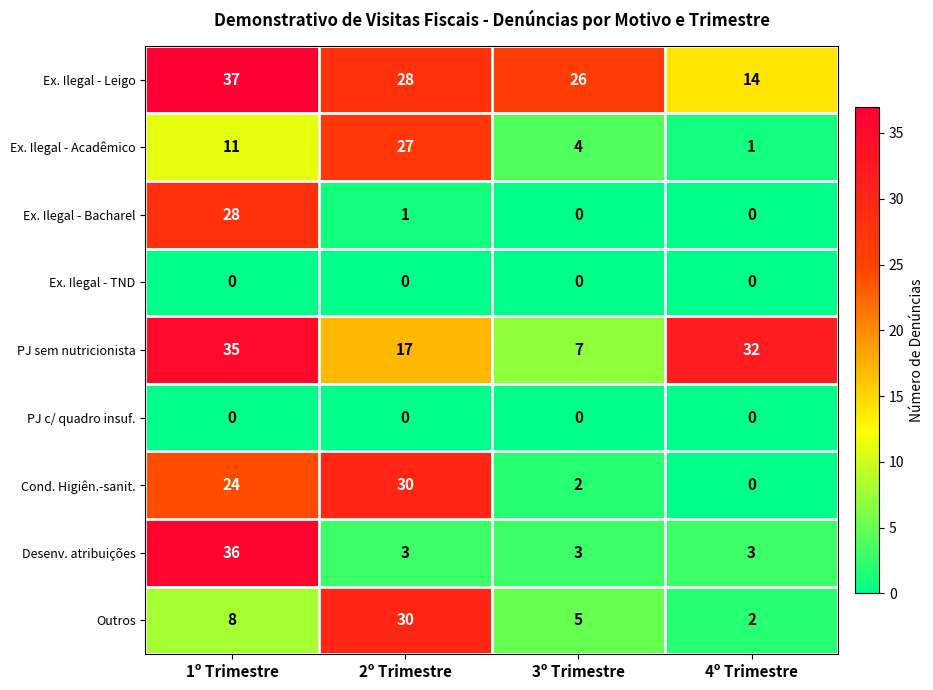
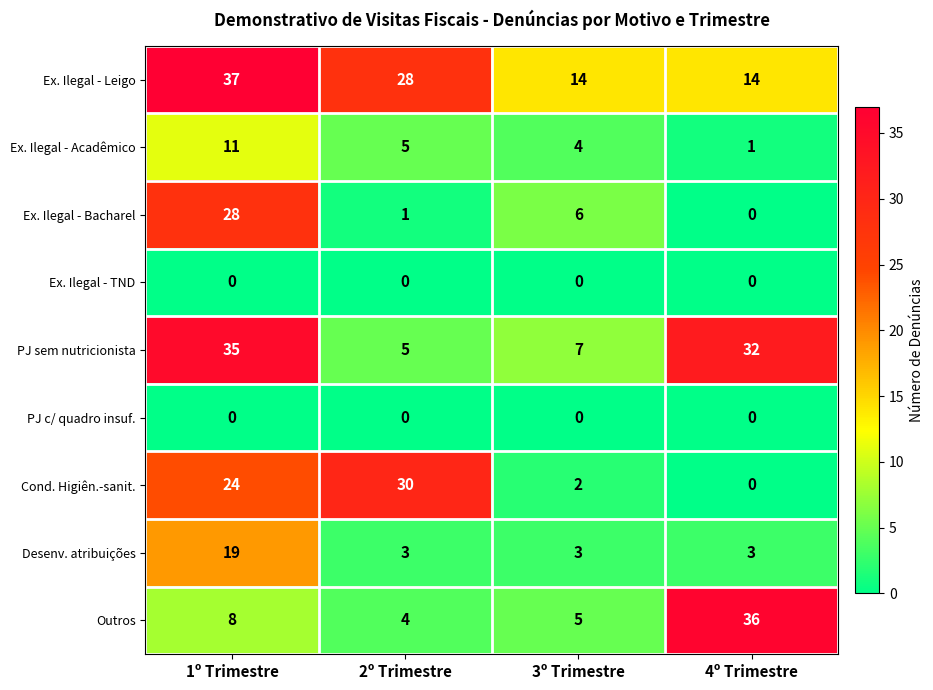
  {
    "Ex. Ilegal - Leigo": {
      "1º Trimestre": 37,
      "2º Trimestre": 28,
-     "3º Trimestre": 26,
+     "3º Trimestre": 14,
      "4º Trimestre": 14
    },
    "Ex. Ilegal - Acadêmico": {
      "1º Trimestre": 11,
-     "2º Trimestre": 27,
+     "2º Trimestre": 5,
      "3º Trimestre": 4,
      "4º Trimestre": 1
    },
    "Ex. Ilegal - Bacharel": {
      "1º Trimestre": 28,
      "2º Trimestre": 1,
-     "3º Trimestre": 0,
+     "3º Trimestre": 6,
      "4º Trimestre": 0
    },
    "Ex. Ilegal - TND": {
      "1º Trimestre": 0,
      "2º Trimestre": 0,
      "3º Trimestre": 0,
      "4º Trimestre": 0
    },
    "PJ sem nutricionista": {
      "1º Trimestre": 35,
-     "2º Trimestre": 17,
+     "2º Trimestre": 5,
      "3º Trimestre": 7,
      "4º Trimestre": 32
    },
    "PJ c/ quadro insuf.": {
      "1º Trimestre": 0,
      "2º Trimestre": 0,
      "3º Trimestre": 0,
      "4º Trimestre": 0
    },
    "Cond. Higiên.-sanit.": {
      "1º Trimestre": 24,
      "2º Trimestre": 30,
      "3º Trimestre": 2,
      "4º Trimestre": 0
    },
    "Desenv. atribuições": {
-     "1º Trimestre": 36,
+     "1º Trimestre": 19,
      "2º Trimestre": 3,
      "3º Trimestre": 3,
      "4º Trimestre": 3
    },
    "Outros": {
      "1º Trimestre": 8,
-     "2º Trimestre": 30,
+     "2º Trimestre": 4,
      "3º Trimestre": 5,
-     "4º Trimestre": 2
+     "4º Trimestre": 36
    }
  }
